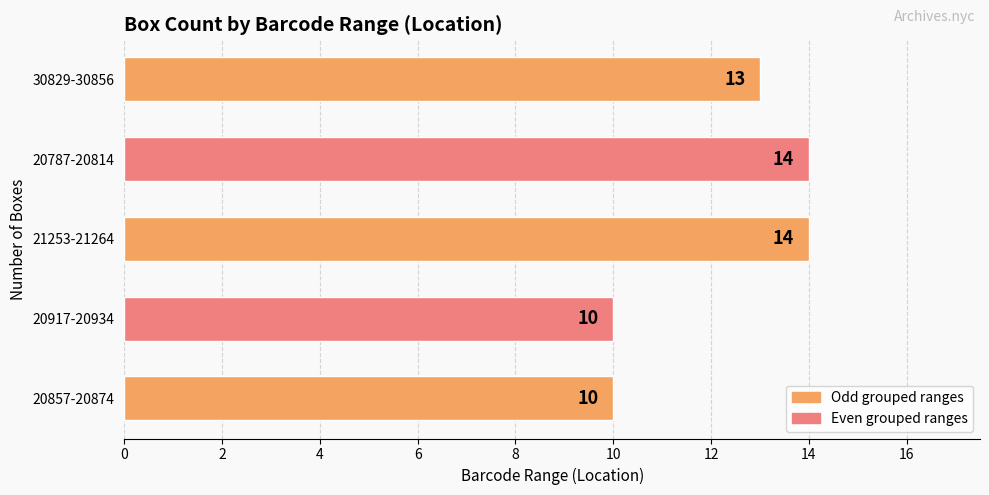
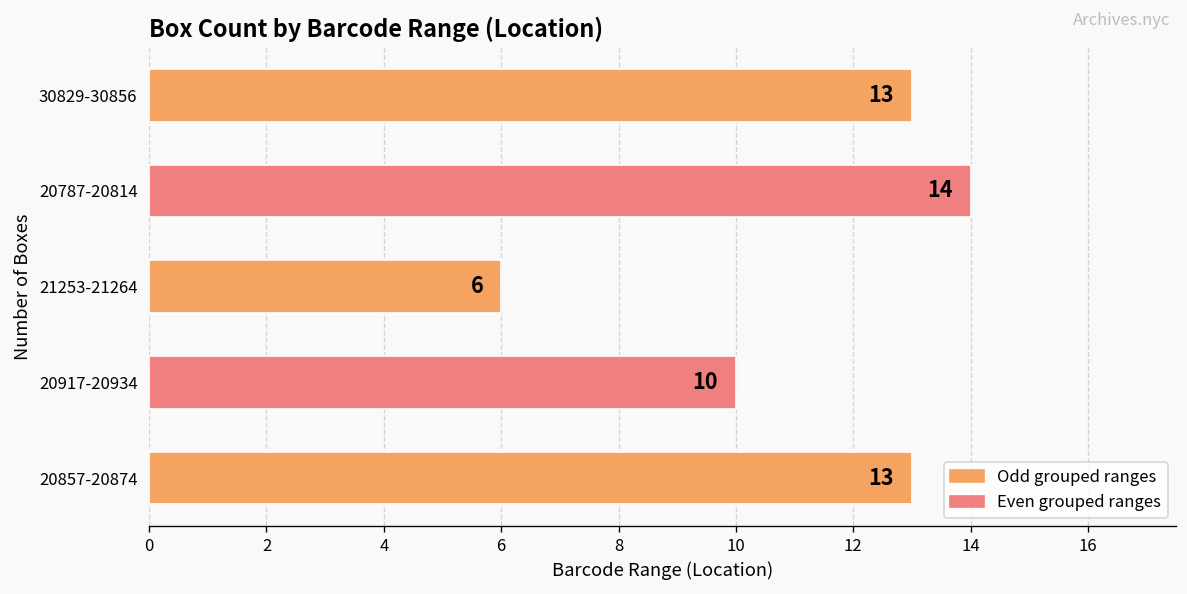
  {
    "30829-30856": 13,
    "20787-20814": 14,
-   "21253-21264": 14,
+   "21253-21264": 6,
    "20917-20934": 10,
-   "20857-20874": 10
+   "20857-20874": 13
  }
